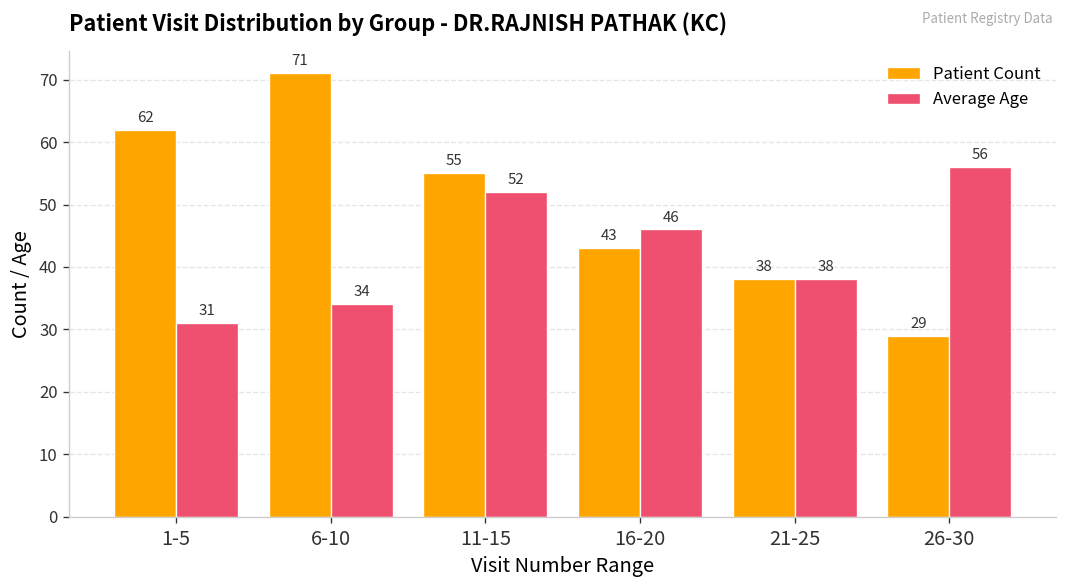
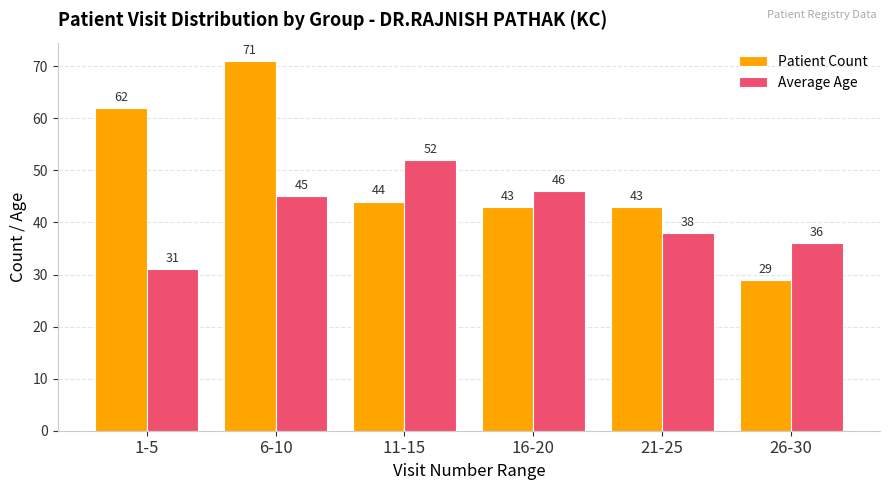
  {
    "Patient Count": {
      "1-5": 62,
      "6-10": 71,
-     "11-15": 55,
+     "11-15": 44,
      "16-20": 43,
-     "21-25": 38,
+     "21-25": 43,
      "26-30": 29
    },
    "Average Age": {
      "1-5": 31,
-     "6-10": 34,
+     "6-10": 45,
      "11-15": 52,
      "16-20": 46,
      "21-25": 38,
-     "26-30": 56
+     "26-30": 36
    }
  }
